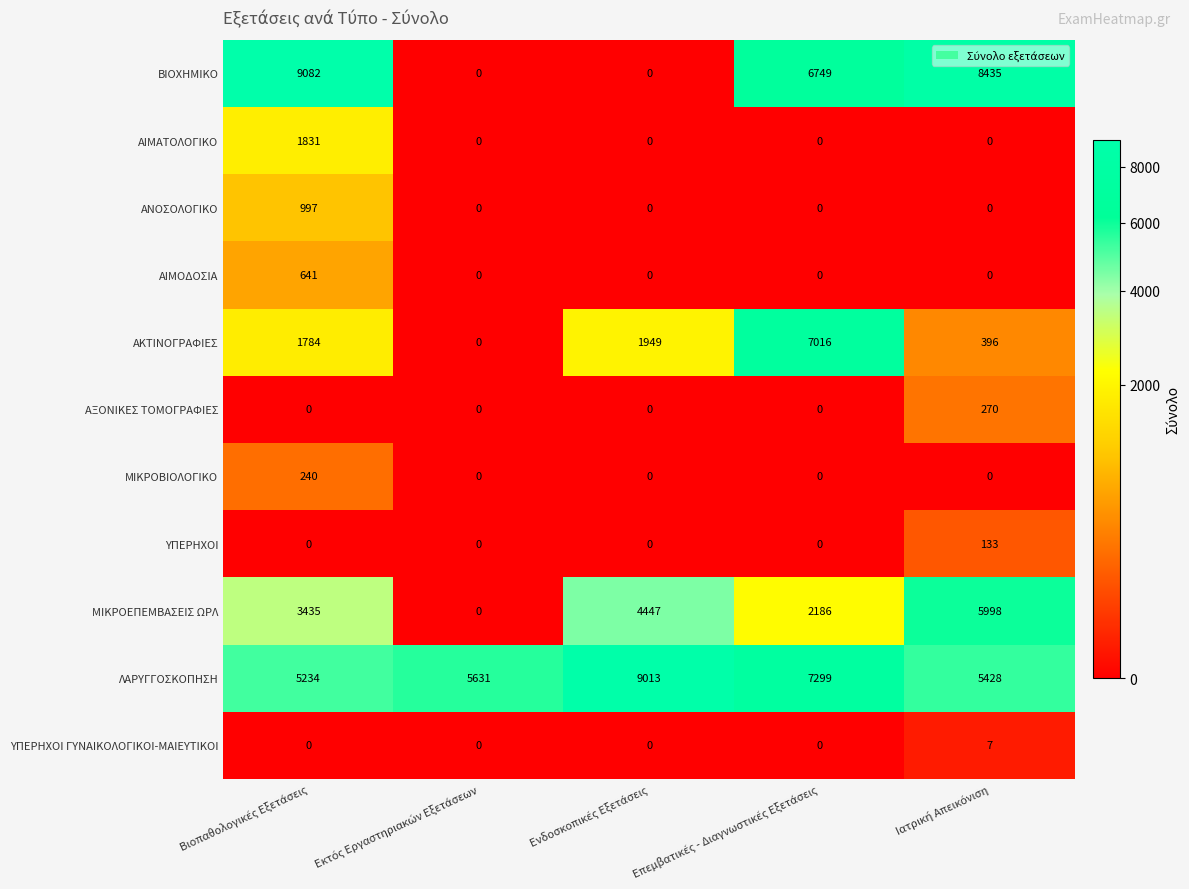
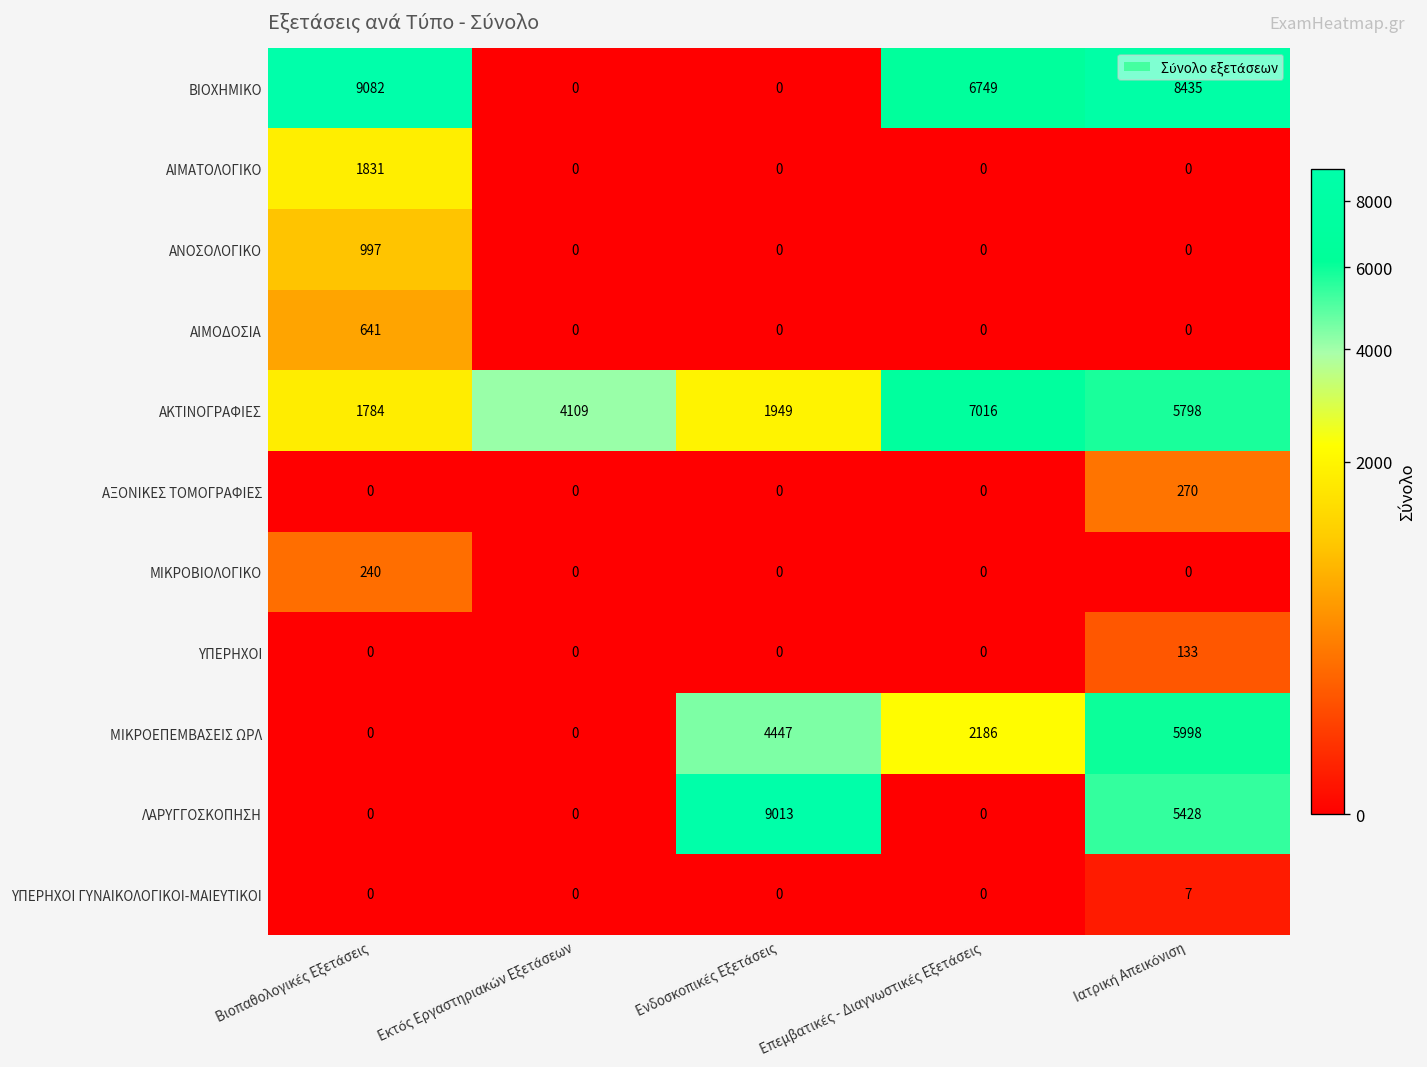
  {
    "ΒΙΟΧΗΜΙΚΟ": {
      "Βιοπαθολογικές Εξετάσεις": 9082,
      "Εκτός Εργαστηριακών Εξετάσεων": 0,
      "Ενδοσκοπικές Εξετάσεις": 0,
      "Επεμβατικές - Διαγνωστικές Εξετάσεις": 6749,
      "Ιατρική Απεικόνιση": 8435
    },
    "ΑΙΜΑΤΟΛΟΓΙΚΟ": {
      "Βιοπαθολογικές Εξετάσεις": 1831,
      "Εκτός Εργαστηριακών Εξετάσεων": 0,
      "Ενδοσκοπικές Εξετάσεις": 0,
      "Επεμβατικές - Διαγνωστικές Εξετάσεις": 0,
      "Ιατρική Απεικόνιση": 0
    },
    "ΑΝΟΣΟΛΟΓΙΚΟ": {
      "Βιοπαθολογικές Εξετάσεις": 997,
      "Εκτός Εργαστηριακών Εξετάσεων": 0,
      "Ενδοσκοπικές Εξετάσεις": 0,
      "Επεμβατικές - Διαγνωστικές Εξετάσεις": 0,
      "Ιατρική Απεικόνιση": 0
    },
    "ΑΙΜΟΔΟΣΙΑ": {
      "Βιοπαθολογικές Εξετάσεις": 641,
      "Εκτός Εργαστηριακών Εξετάσεων": 0,
      "Ενδοσκοπικές Εξετάσεις": 0,
      "Επεμβατικές - Διαγνωστικές Εξετάσεις": 0,
      "Ιατρική Απεικόνιση": 0
    },
    "ΑΚΤΙΝΟΓΡΑΦΙΕΣ": {
      "Βιοπαθολογικές Εξετάσεις": 1784,
-     "Εκτός Εργαστηριακών Εξετάσεων": 0,
+     "Εκτός Εργαστηριακών Εξετάσεων": 4109,
      "Ενδοσκοπικές Εξετάσεις": 1949,
      "Επεμβατικές - Διαγνωστικές Εξετάσεις": 7016,
-     "Ιατρική Απεικόνιση": 396
+     "Ιατρική Απεικόνιση": 5798
    },
    "ΑΞΟΝΙΚΕΣ ΤΟΜΟΓΡΑΦΙΕΣ": {
      "Βιοπαθολογικές Εξετάσεις": 0,
      "Εκτός Εργαστηριακών Εξετάσεων": 0,
      "Ενδοσκοπικές Εξετάσεις": 0,
      "Επεμβατικές - Διαγνωστικές Εξετάσεις": 0,
      "Ιατρική Απεικόνιση": 270
    },
    "ΜΙΚΡΟΒΙΟΛΟΓΙΚΟ": {
      "Βιοπαθολογικές Εξετάσεις": 240,
      "Εκτός Εργαστηριακών Εξετάσεων": 0,
      "Ενδοσκοπικές Εξετάσεις": 0,
      "Επεμβατικές - Διαγνωστικές Εξετάσεις": 0,
      "Ιατρική Απεικόνιση": 0
    },
    "ΥΠΕΡΗΧΟΙ": {
      "Βιοπαθολογικές Εξετάσεις": 0,
      "Εκτός Εργαστηριακών Εξετάσεων": 0,
      "Ενδοσκοπικές Εξετάσεις": 0,
      "Επεμβατικές - Διαγνωστικές Εξετάσεις": 0,
      "Ιατρική Απεικόνιση": 133
    },
    "ΜΙΚΡΟΕΠΕΜΒΑΣΕΙΣ ΩΡΛ": {
-     "Βιοπαθολογικές Εξετάσεις": 3435,
+     "Βιοπαθολογικές Εξετάσεις": 0,
      "Εκτός Εργαστηριακών Εξετάσεων": 0,
      "Ενδοσκοπικές Εξετάσεις": 4447,
      "Επεμβατικές - Διαγνωστικές Εξετάσεις": 2186,
      "Ιατρική Απεικόνιση": 5998
    },
    "ΛΑΡΥΓΓΟΣΚΟΠΗΣΗ": {
-     "Βιοπαθολογικές Εξετάσεις": 5234,
-     "Εκτός Εργαστηριακών Εξετάσεων": 5631,
+     "Βιοπαθολογικές Εξετάσεις": 0,
+     "Εκτός Εργαστηριακών Εξετάσεων": 0,
      "Ενδοσκοπικές Εξετάσεις": 9013,
-     "Επεμβατικές - Διαγνωστικές Εξετάσεις": 7299,
+     "Επεμβατικές - Διαγνωστικές Εξετάσεις": 0,
      "Ιατρική Απεικόνιση": 5428
    },
    "ΥΠΕΡΗΧΟΙ ΓΥΝΑΙΚΟΛΟΓΙΚΟΙ-ΜΑΙΕΥΤΙΚΟΙ": {
      "Βιοπαθολογικές Εξετάσεις": 0,
      "Εκτός Εργαστηριακών Εξετάσεων": 0,
      "Ενδοσκοπικές Εξετάσεις": 0,
      "Επεμβατικές - Διαγνωστικές Εξετάσεις": 0,
      "Ιατρική Απεικόνιση": 7
    }
  }
